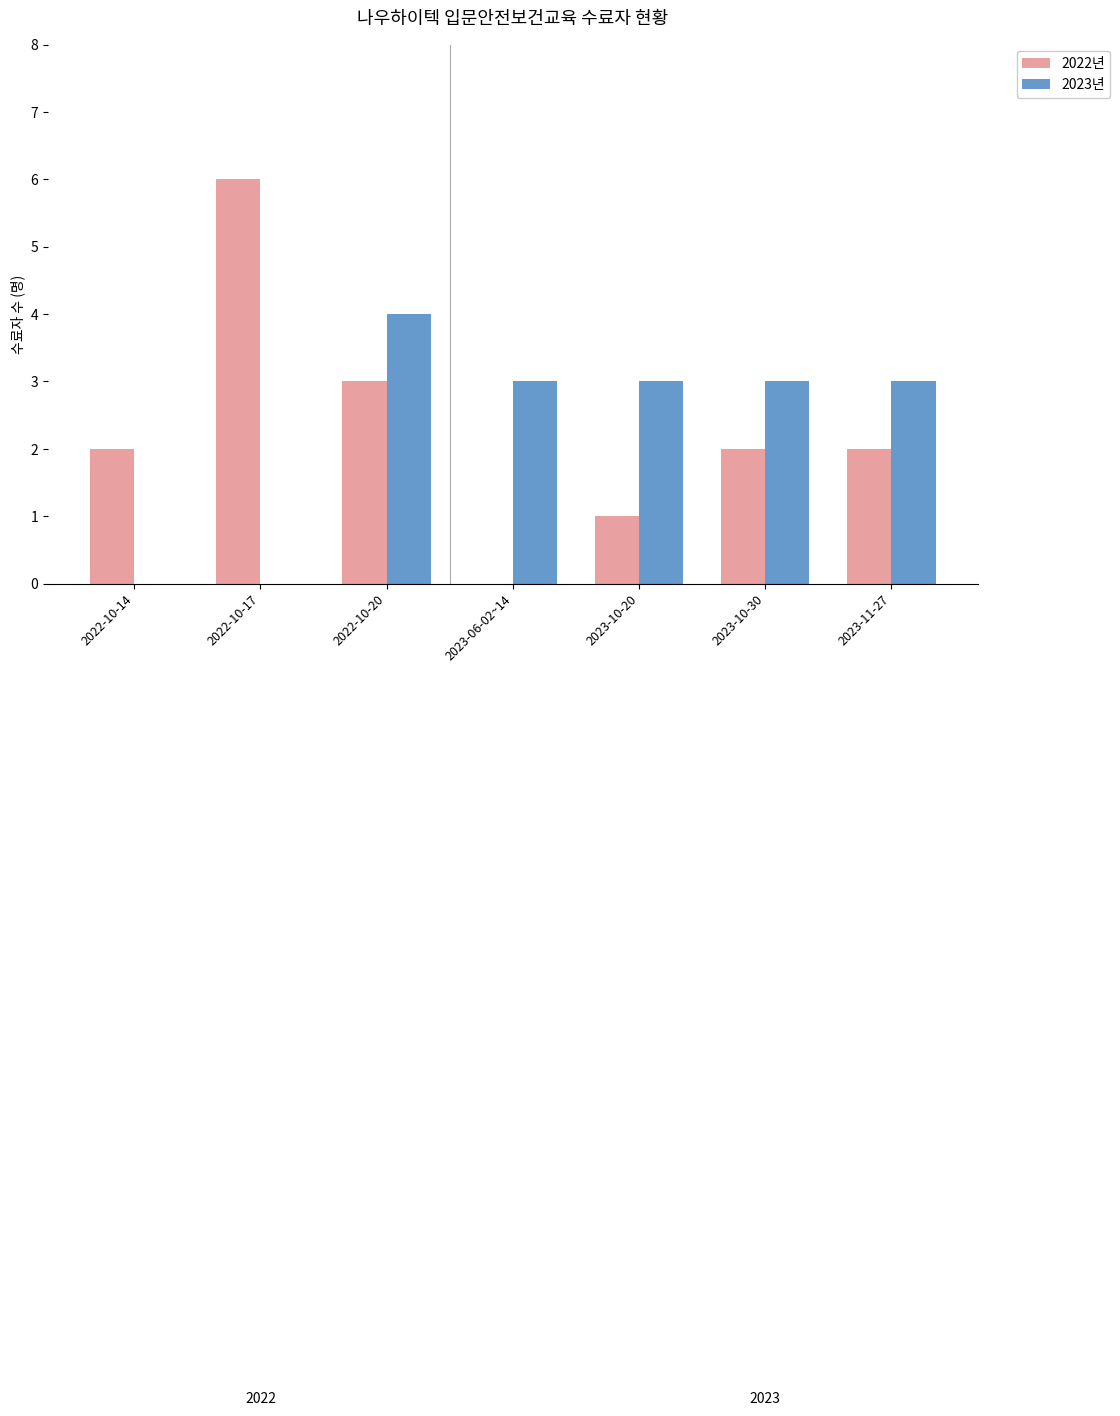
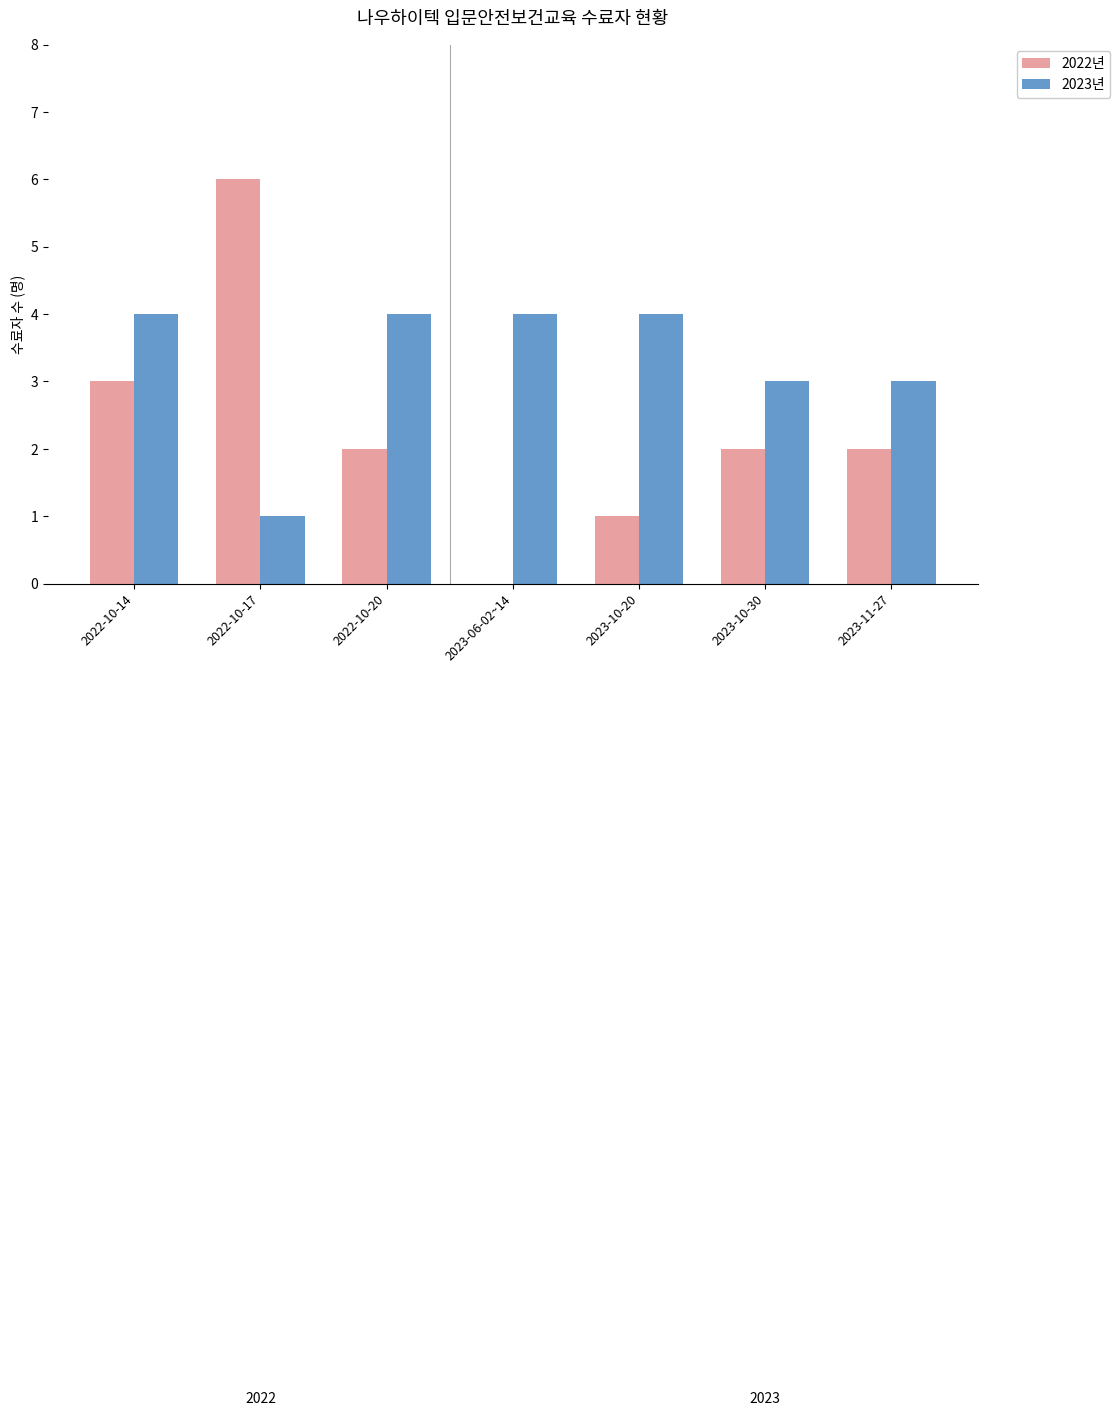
  {
    "2022년": {
-     "2022-10-14": 2,
+     "2022-10-14": 3,
      "2022-10-17": 6,
-     "2022-10-20": 3,
+     "2022-10-20": 2,
      "2023-06-02~14": 0,
      "2023-10-20": 1,
      "2023-10-30": 2,
      "2023-11-27": 2
    },
    "2023년": {
-     "2022-10-14": 0,
-     "2022-10-17": 0,
+     "2022-10-14": 4,
+     "2022-10-17": 1,
      "2022-10-20": 4,
-     "2023-06-02~14": 3,
-     "2023-10-20": 3,
+     "2023-06-02~14": 4,
+     "2023-10-20": 4,
      "2023-10-30": 3,
      "2023-11-27": 3
    }
  }
